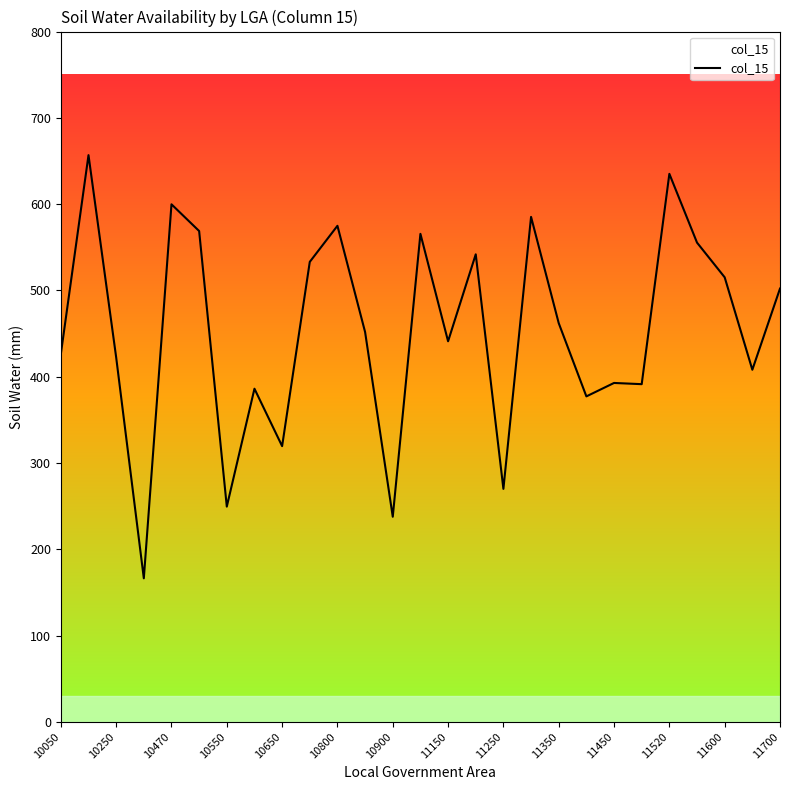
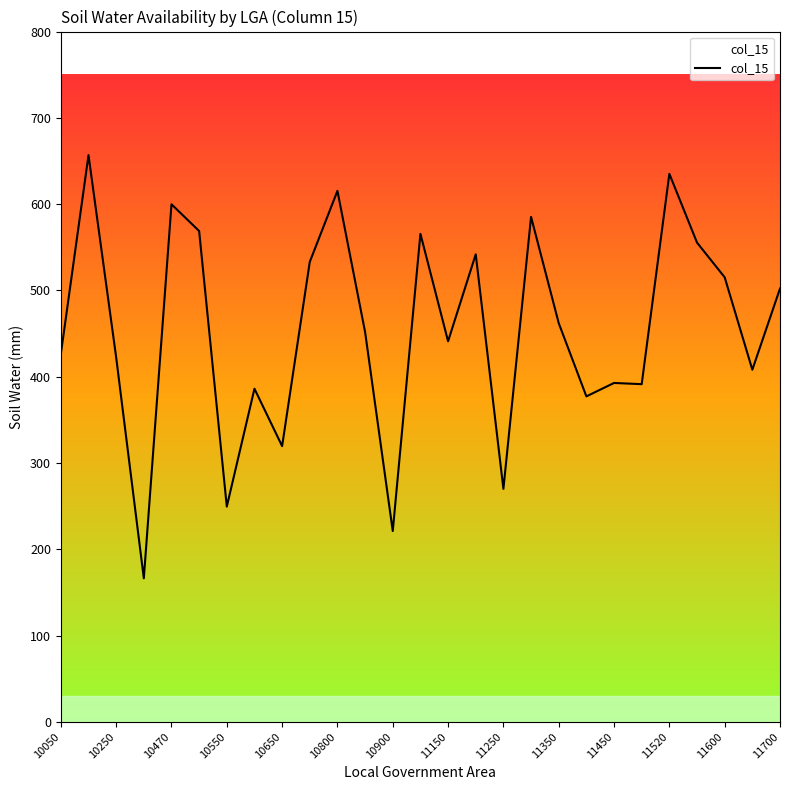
  {
    "10050": 430,
    "10250": 420,
    "10470": 600,
    "10550": 250,
    "10650": 320,
-   "10800": 570,
-   "10900": 240,
+   "10800": 620,
+   "10900": 220,
    "11150": 440,
    "11250": 270,
    "11350": 460,
    "11450": 390,
    "11520": 640,
    "11600": 520,
    "11700": 500
  }
